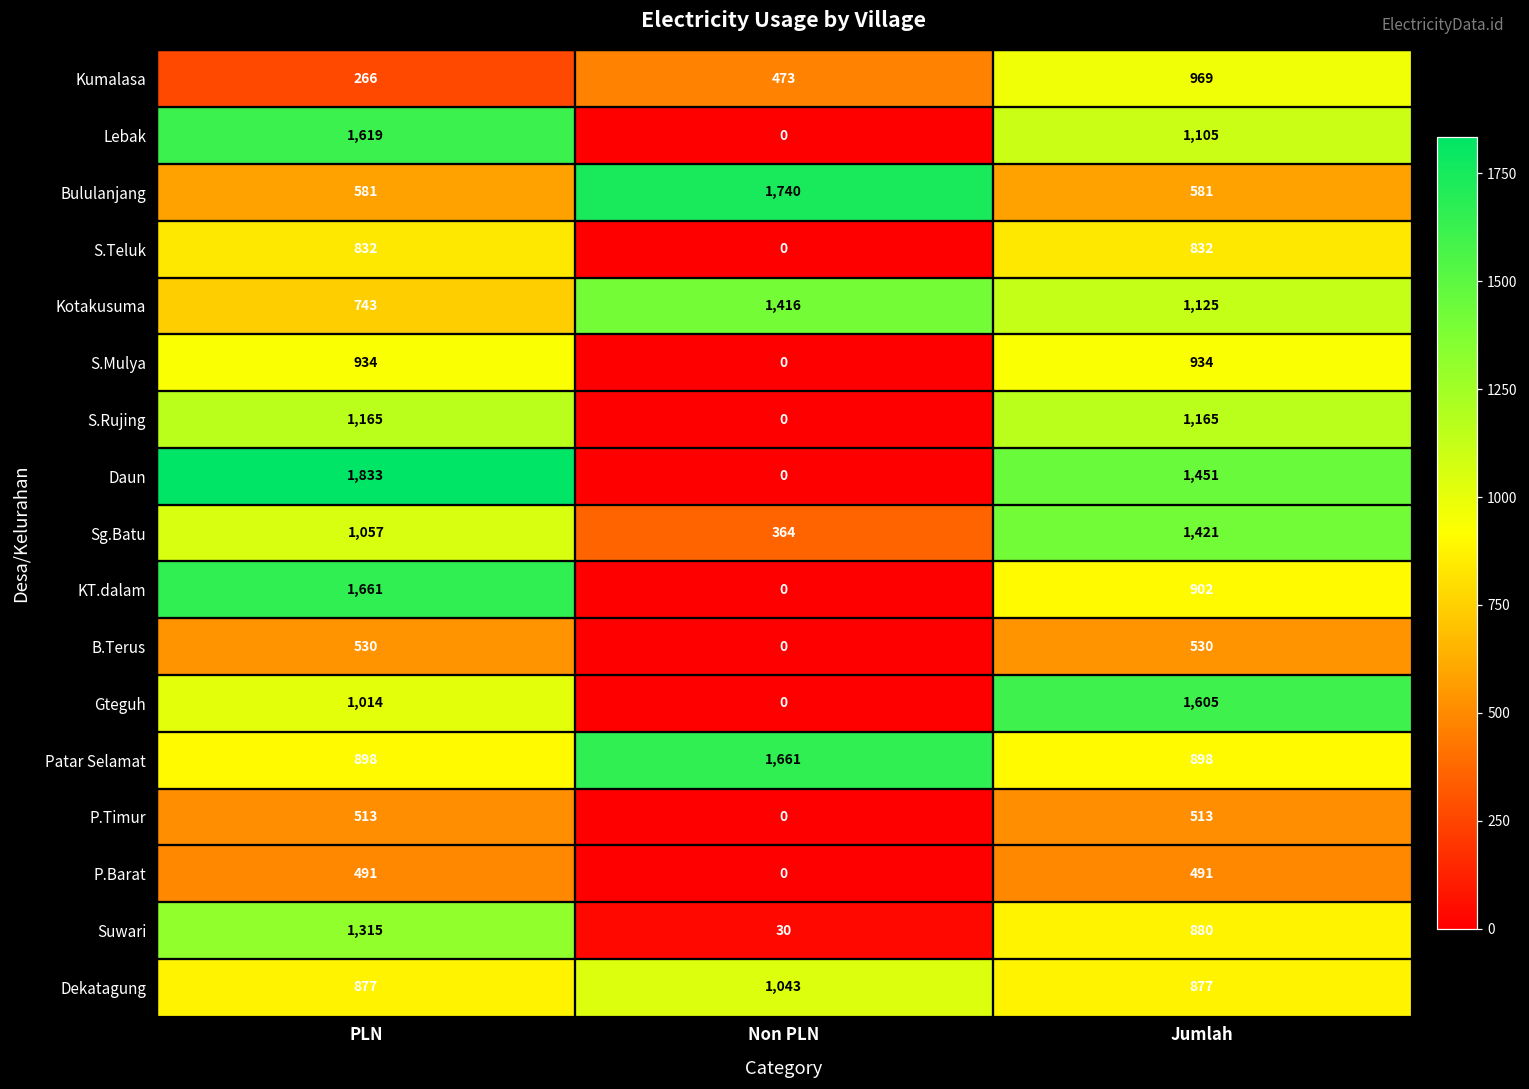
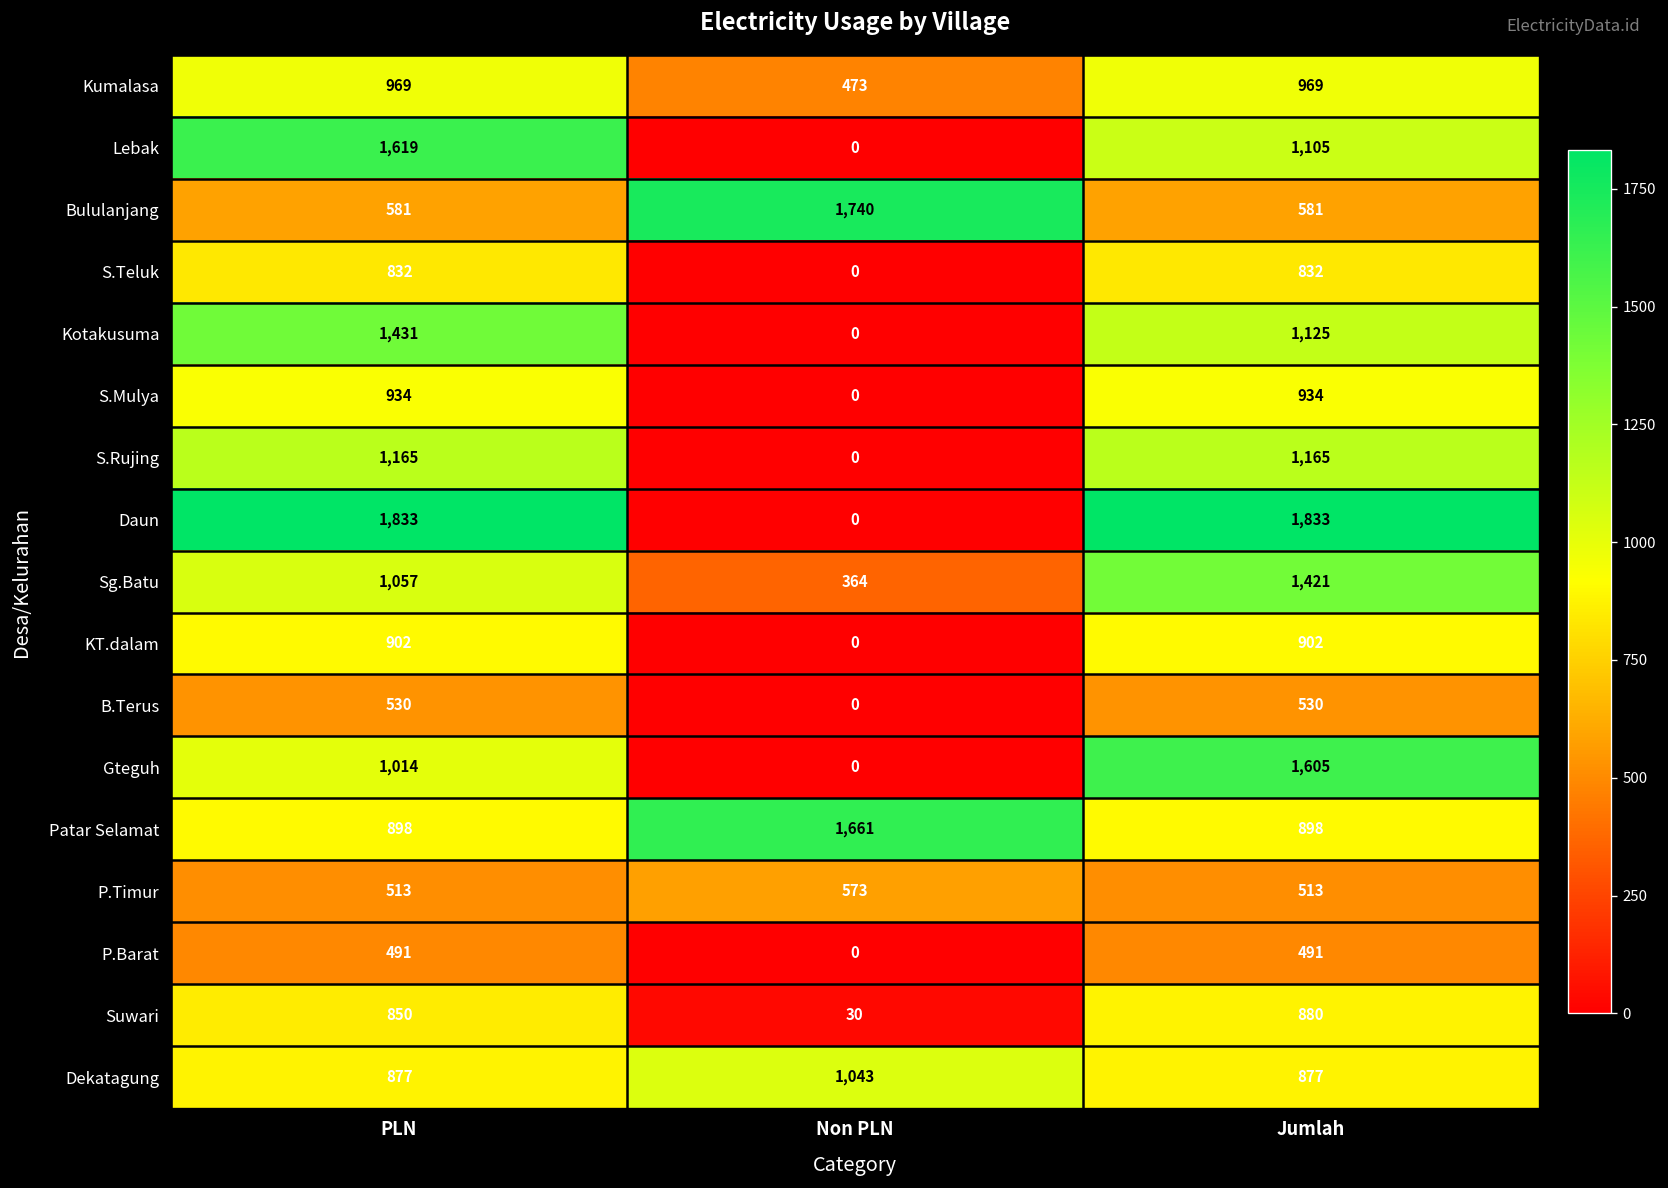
  {
    "Kumalasa": {
-     "PLN": "266",
+     "PLN": "969",
      "Non PLN": "473",
      "Jumlah": "969"
    },
    "Lebak": {
      "PLN": "1,619",
      "Non PLN": "0",
      "Jumlah": "1,105"
    },
    "Bululanjang": {
      "PLN": "581",
      "Non PLN": "1,740",
      "Jumlah": "581"
    },
    "S.Teluk": {
      "PLN": "832",
      "Non PLN": "0",
      "Jumlah": "832"
    },
    "Kotakusuma": {
-     "PLN": "743",
-     "Non PLN": "1,416",
+     "PLN": "1,431",
+     "Non PLN": "0",
      "Jumlah": "1,125"
    },
    "S.Mulya": {
      "PLN": "934",
      "Non PLN": "0",
      "Jumlah": "934"
    },
    "S.Rujing": {
      "PLN": "1,165",
      "Non PLN": "0",
      "Jumlah": "1,165"
    },
    "Daun": {
      "PLN": "1,833",
      "Non PLN": "0",
-     "Jumlah": "1,451"
+     "Jumlah": "1,833"
    },
    "Sg.Batu": {
      "PLN": "1,057",
      "Non PLN": "364",
      "Jumlah": "1,421"
    },
    "KT.dalam": {
-     "PLN": "1,661",
+     "PLN": "902",
      "Non PLN": "0",
      "Jumlah": "902"
    },
    "B.Terus": {
      "PLN": "530",
      "Non PLN": "0",
      "Jumlah": "530"
    },
    "Gteguh": {
      "PLN": "1,014",
      "Non PLN": "0",
      "Jumlah": "1,605"
    },
    "Patar Selamat": {
      "PLN": "898",
      "Non PLN": "1,661",
      "Jumlah": "898"
    },
    "P.Timur": {
      "PLN": "513",
-     "Non PLN": "0",
+     "Non PLN": "573",
      "Jumlah": "513"
    },
    "P.Barat": {
      "PLN": "491",
      "Non PLN": "0",
      "Jumlah": "491"
    },
    "Suwari": {
-     "PLN": "1,315",
+     "PLN": "850",
      "Non PLN": "30",
      "Jumlah": "880"
    },
    "Dekatagung": {
      "PLN": "877",
      "Non PLN": "1,043",
      "Jumlah": "877"
    }
  }
